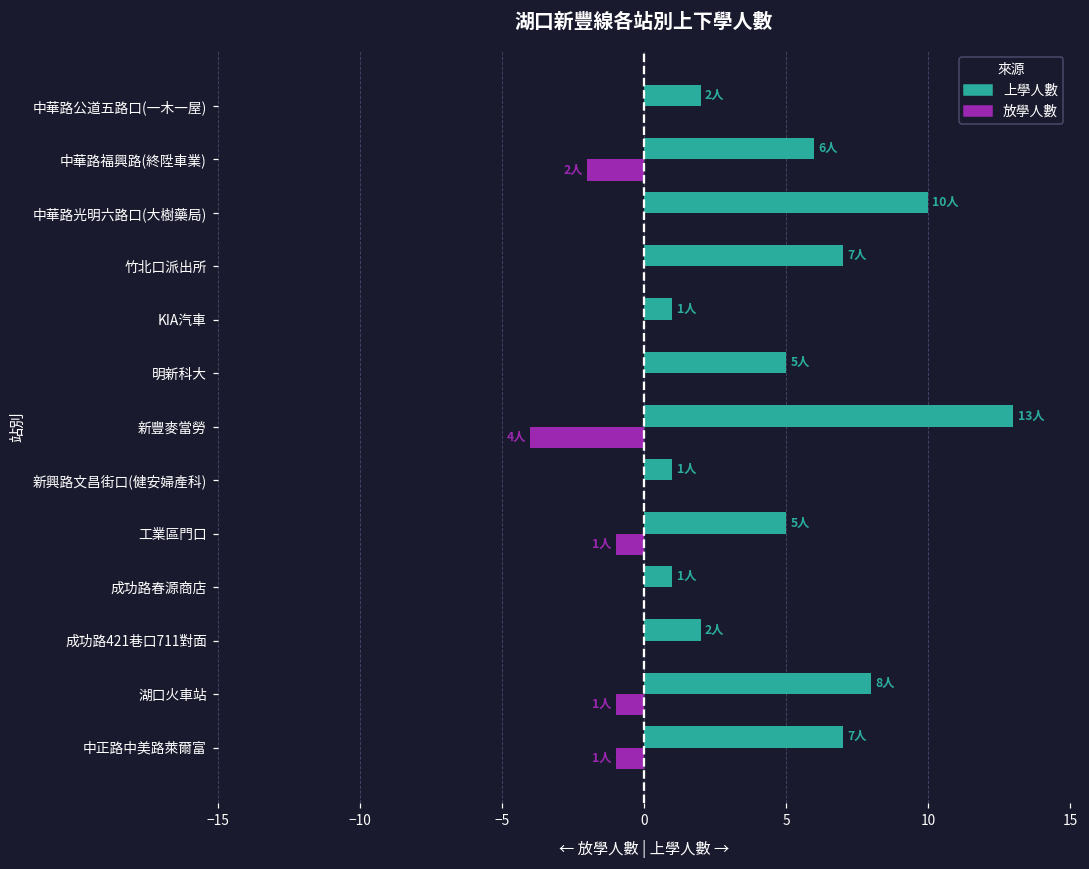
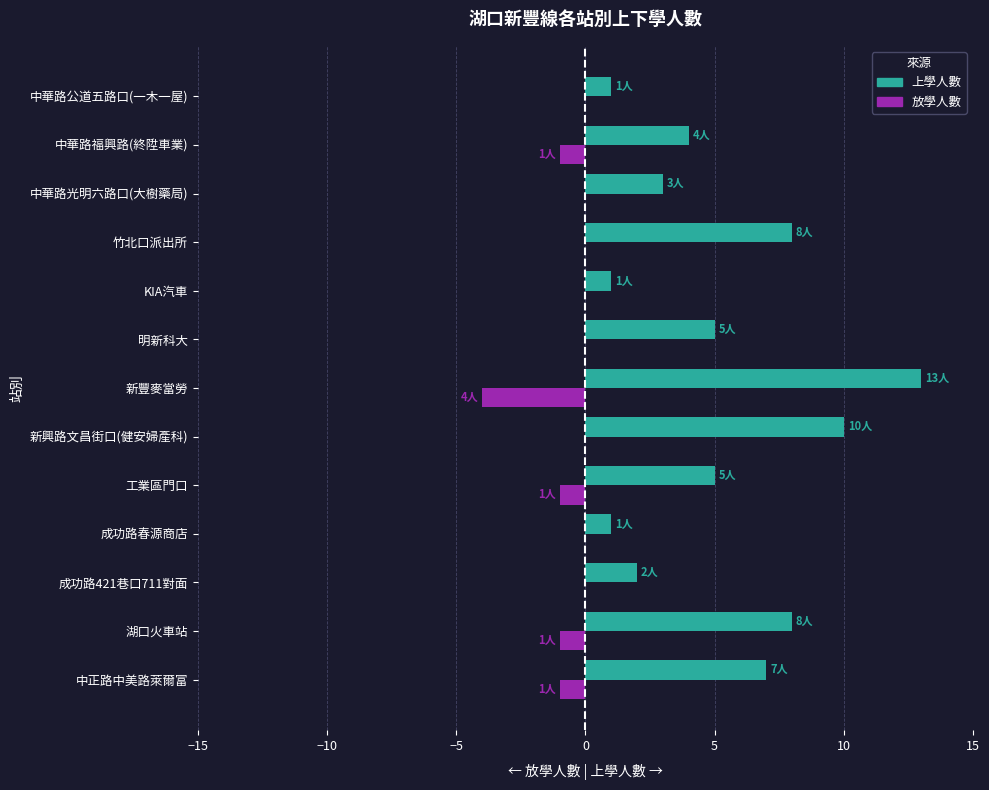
  {
    "上學人數": {
-     "中華路公道五路口(一木一屋)": "2人",
-     "中華路福興路(終陞車業)": "6人",
-     "中華路光明六路口(大樹藥局)": "10人",
-     "竹北口派出所": "7人",
+     "中華路公道五路口(一木一屋)": "1人",
+     "中華路福興路(終陞車業)": "4人",
+     "中華路光明六路口(大樹藥局)": "3人",
+     "竹北口派出所": "8人",
      "KIA汽車": "1人",
      "明新科大": "5人",
      "新豐麥當勞": "13人",
-     "新興路文昌街口(健安婦產科)": "1人",
+     "新興路文昌街口(健安婦產科)": "10人",
      "工業區門口": "5人",
      "成功路春源商店": "1人",
      "成功路421巷口711對面": "2人",
      "湖口火車站": "8人",
      "中正路中美路萊爾富": "7人"
    },
    "放學人數": {
-     "中華路福興路(終陞車業)": "2人"
+     "中華路福興路(終陞車業)": "1人"
    }
  }
